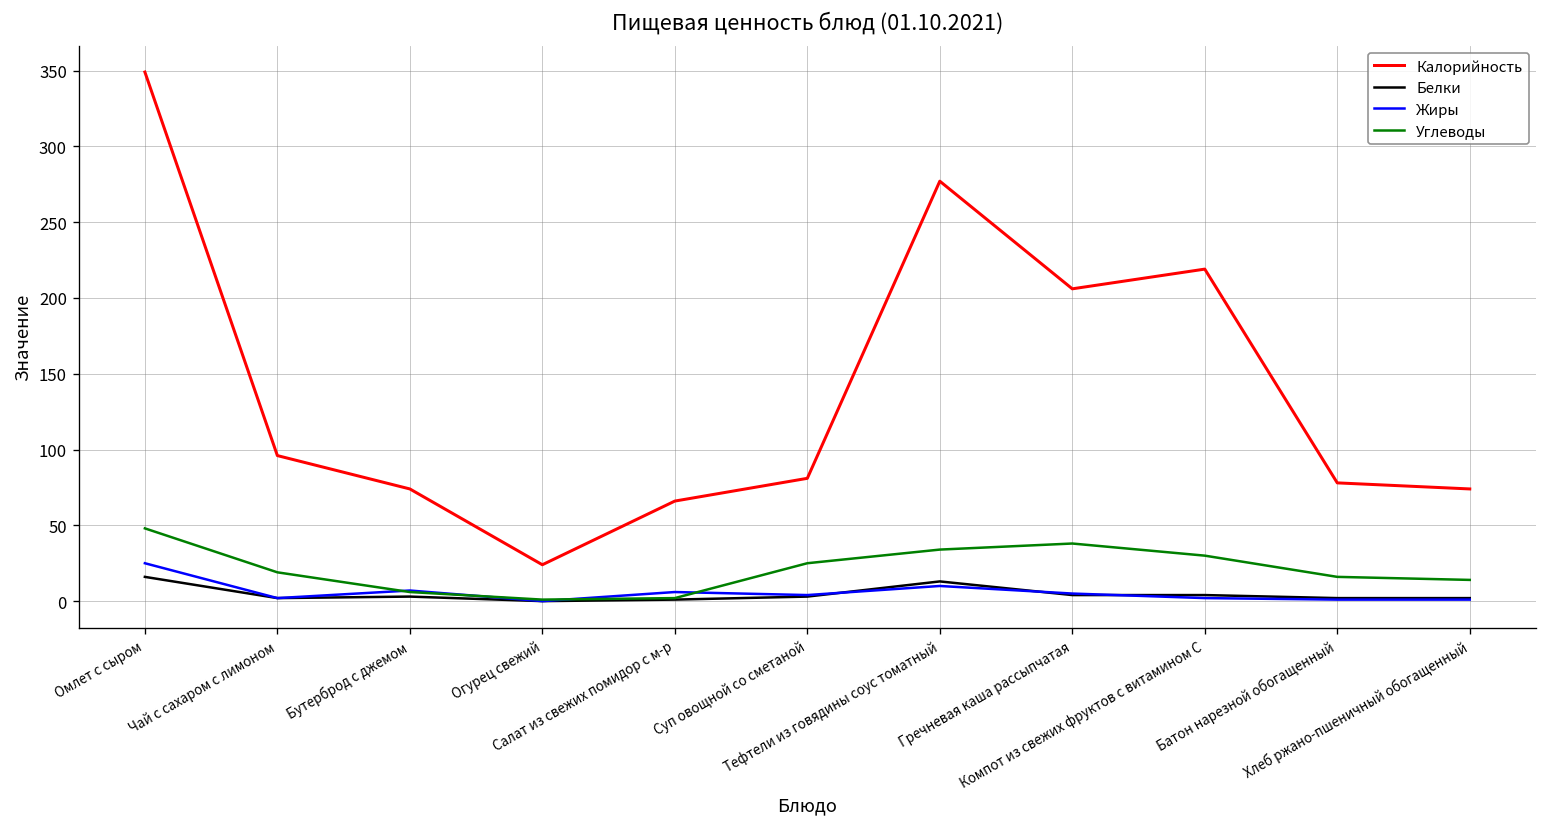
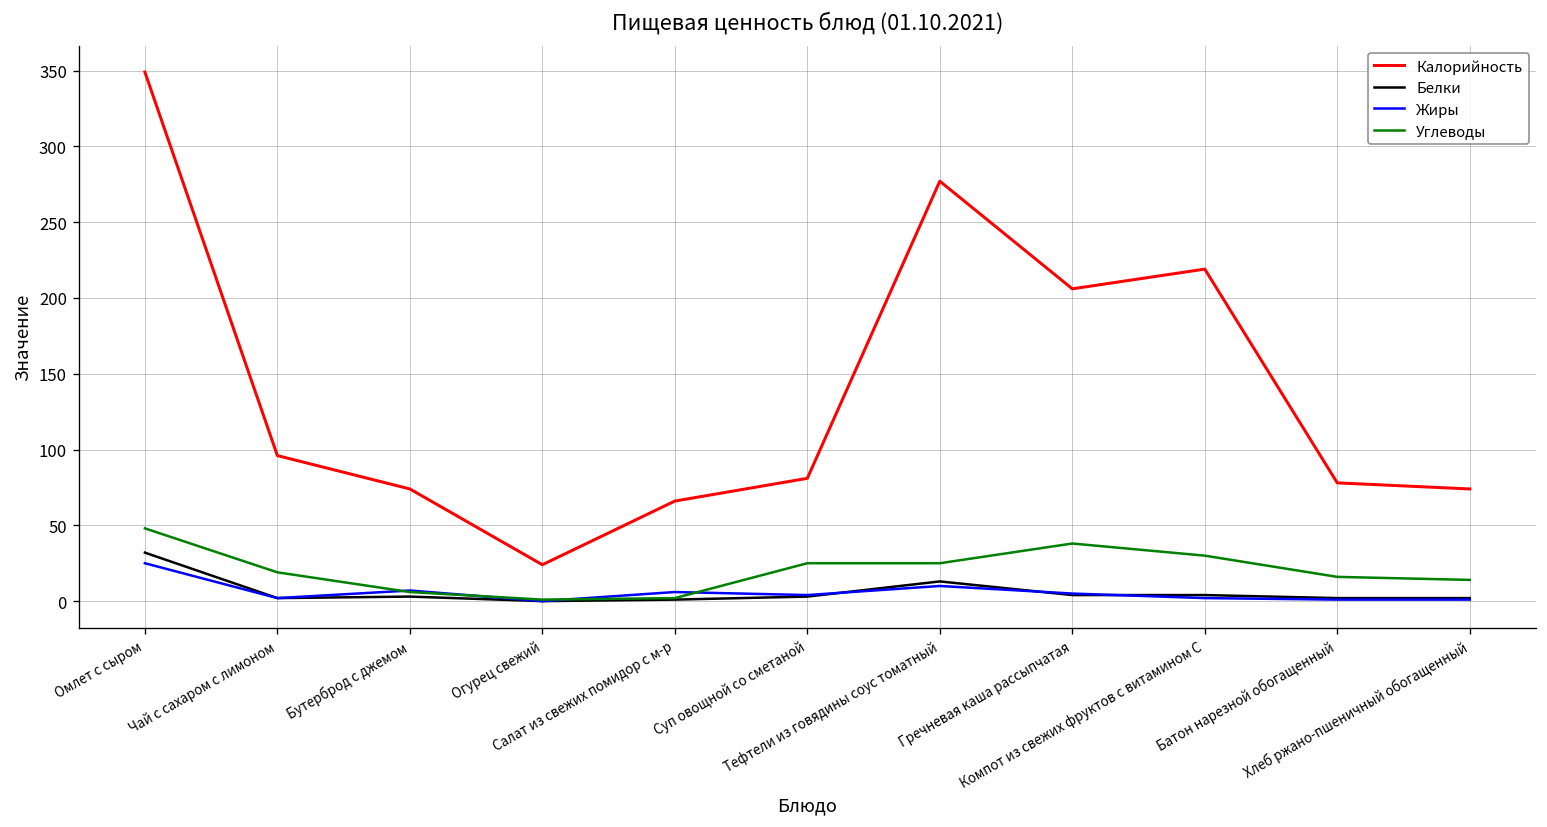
  {
    "Калорийность": {
      "Омлет с сыром": 349,
      "Чай с сахаром с лимоном": 96,
      "Бутерброд с джемом": 74,
      "Огурец свежий": 24,
      "Салат из свежих помидор с м-р": 66,
      "Суп овощной со сметаной": 81,
      "Тефтели из говядины соус томатный": 277,
      "Гречневая каша рассыпчатая": 206,
      "Компот из свежих фруктов с витамином С": 219,
      "Батон нарезной обогащенный": 78,
      "Хлеб ржано-пшеничный обогащенный": 74
    },
    "Белки": {
-     "Омлет с сыром": 16,
+     "Омлет с сыром": 32,
      "Бутерброд с джемом": 3,
      "Тефтели из говядины соус томатный": 13
    },
    "Жиры": {
      "Омлет с сыром": 25,
      "Салат из свежих помидор с м-р": 6,
      "Тефтели из говядины соус томатный": 10
    },
    "Углеводы": {
      "Омлет с сыром": 48,
      "Чай с сахаром с лимоном": 19,
      "Суп овощной со сметаной": 25,
-     "Тефтели из говядины соус томатный": 34,
+     "Тефтели из говядины соус томатный": 25,
      "Гречневая каша рассыпчатая": 38,
      "Компот из свежих фруктов с витамином С": 30,
      "Батон нарезной обогащенный": 16,
      "Хлеб ржано-пшеничный обогащенный": 14
    }
  }
